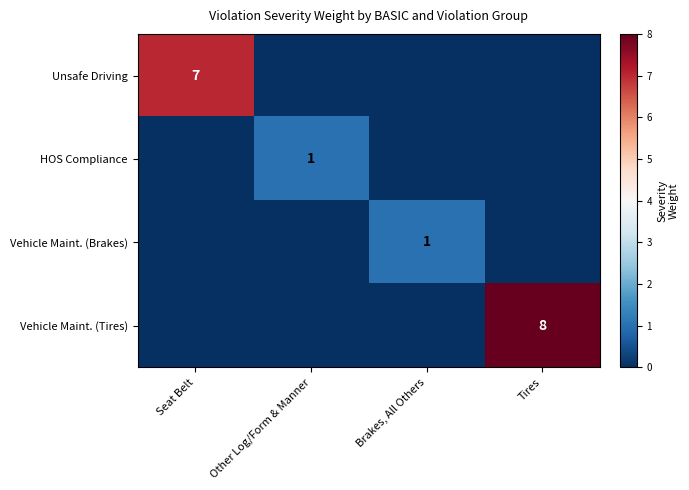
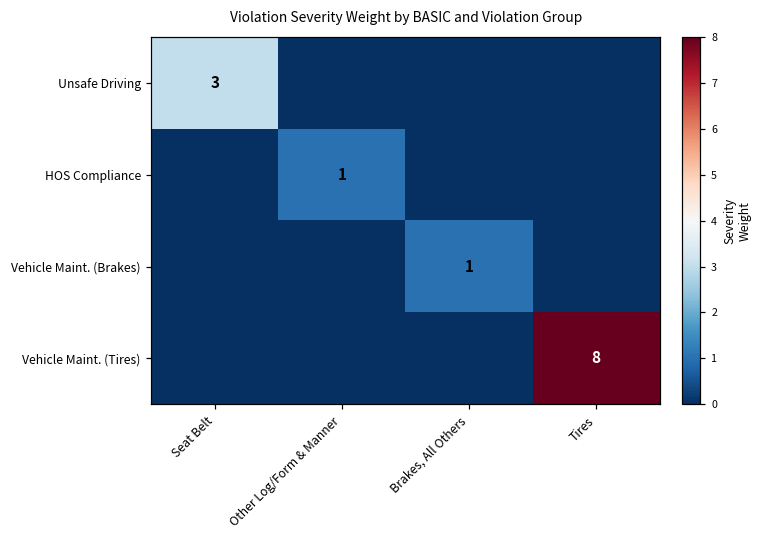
  {
    "Unsafe Driving": {
-     "Seat Belt": 7
+     "Seat Belt": 3
    },
    "HOS Compliance": {
      "Other Log/Form & Manner": 1
    },
    "Vehicle Maint. (Brakes)": {
      "Brakes, All Others": 1
    },
    "Vehicle Maint. (Tires)": {
      "Tires": 8
    }
  }
